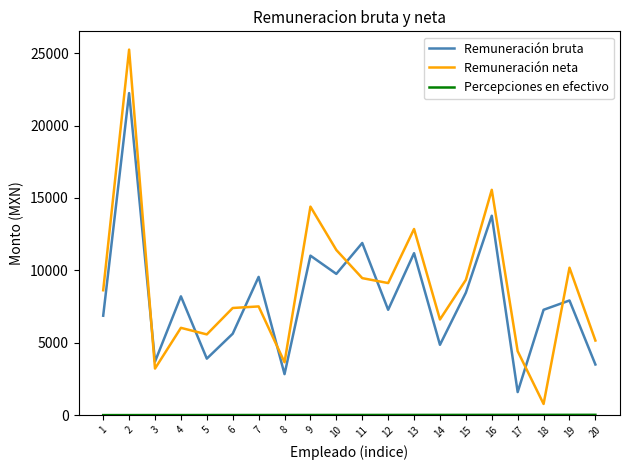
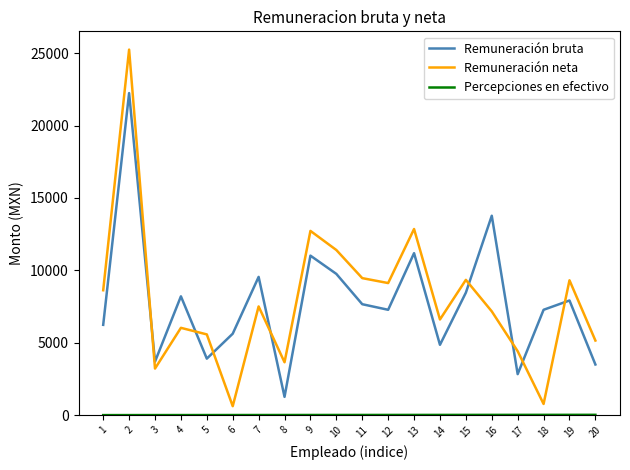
  {
    "Remuneración bruta": {
-     "1": 6900,
+     "1": 6200,
      "2": 22200,
      "3": 3700,
      "4": 8200,
      "5": 3900,
      "6": 5600,
      "7": 9500,
-     "8": 2800,
+     "8": 1300,
      "9": 11000,
      "10": 9800,
-     "11": 11900,
+     "11": 7700,
      "12": 7300,
      "13": 11200,
      "14": 4900,
      "15": 8500,
      "16": 13800,
-     "17": 1600,
+     "17": 2800,
      "18": 7300,
      "19": 7900,
      "20": 3500
    },
    "Remuneración neta": {
      "1": 8600,
      "2": 25200,
      "3": 3200,
      "4": 6000,
      "5": 5600,
-     "6": 7400,
+     "6": 600,
      "7": 7500,
      "8": 3700,
-     "9": 14400,
+     "9": 12700,
      "10": 11400,
      "11": 9500,
      "12": 9100,
      "13": 12900,
      "14": 6600,
      "15": 9300,
-     "16": 15600,
+     "16": 7200,
      "17": 4400,
      "18": 800,
-     "19": 10200,
+     "19": 9300,
      "20": 5200
    },
    "Percepciones en efectivo": {
      "1": 0,
      "2": 0,
      "3": 0,
      "4": 0,
      "5": 0,
      "6": 0,
      "7": 0,
      "8": 0,
      "9": 0,
      "10": 0,
      "11": 0,
      "12": 0,
      "13": 0,
      "14": 0,
      "15": 0,
      "16": 0,
      "17": 0,
      "18": 0,
      "19": 0,
      "20": 0
    }
  }
